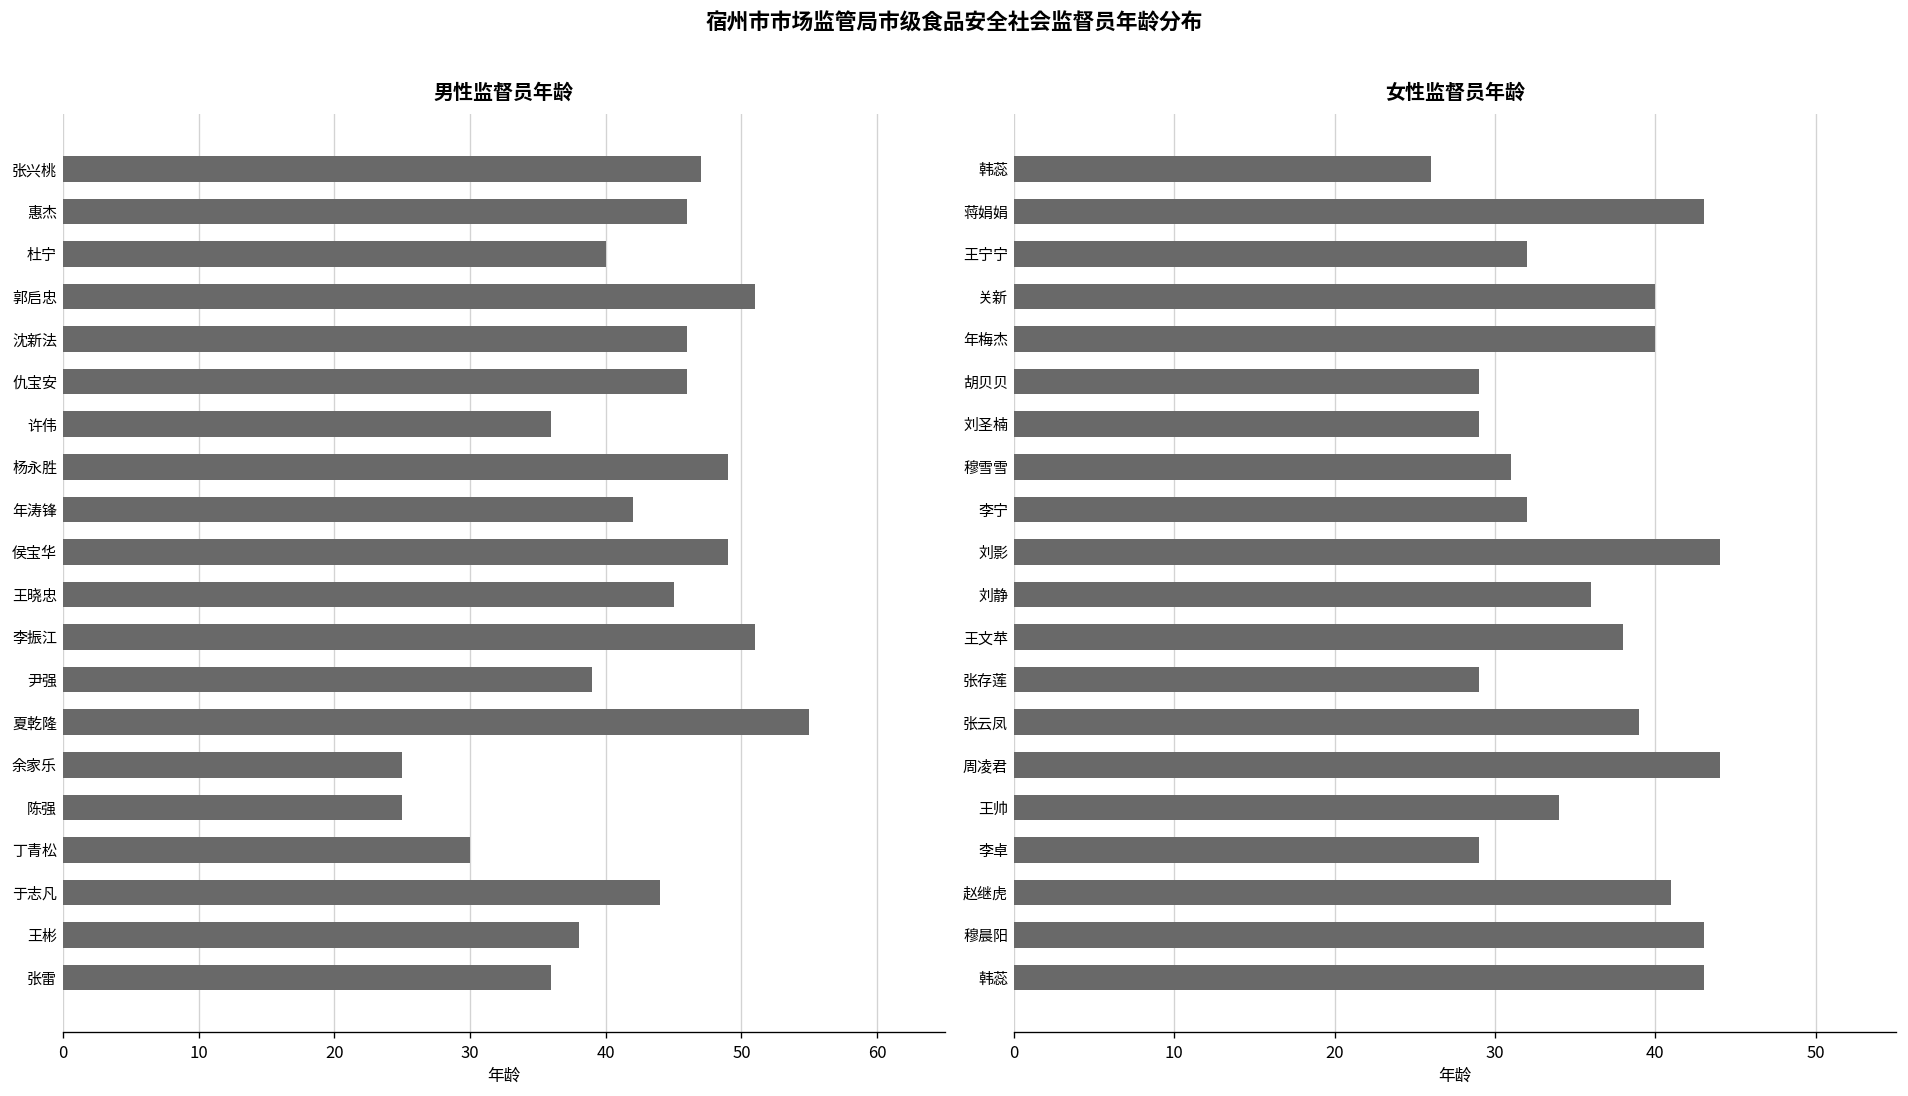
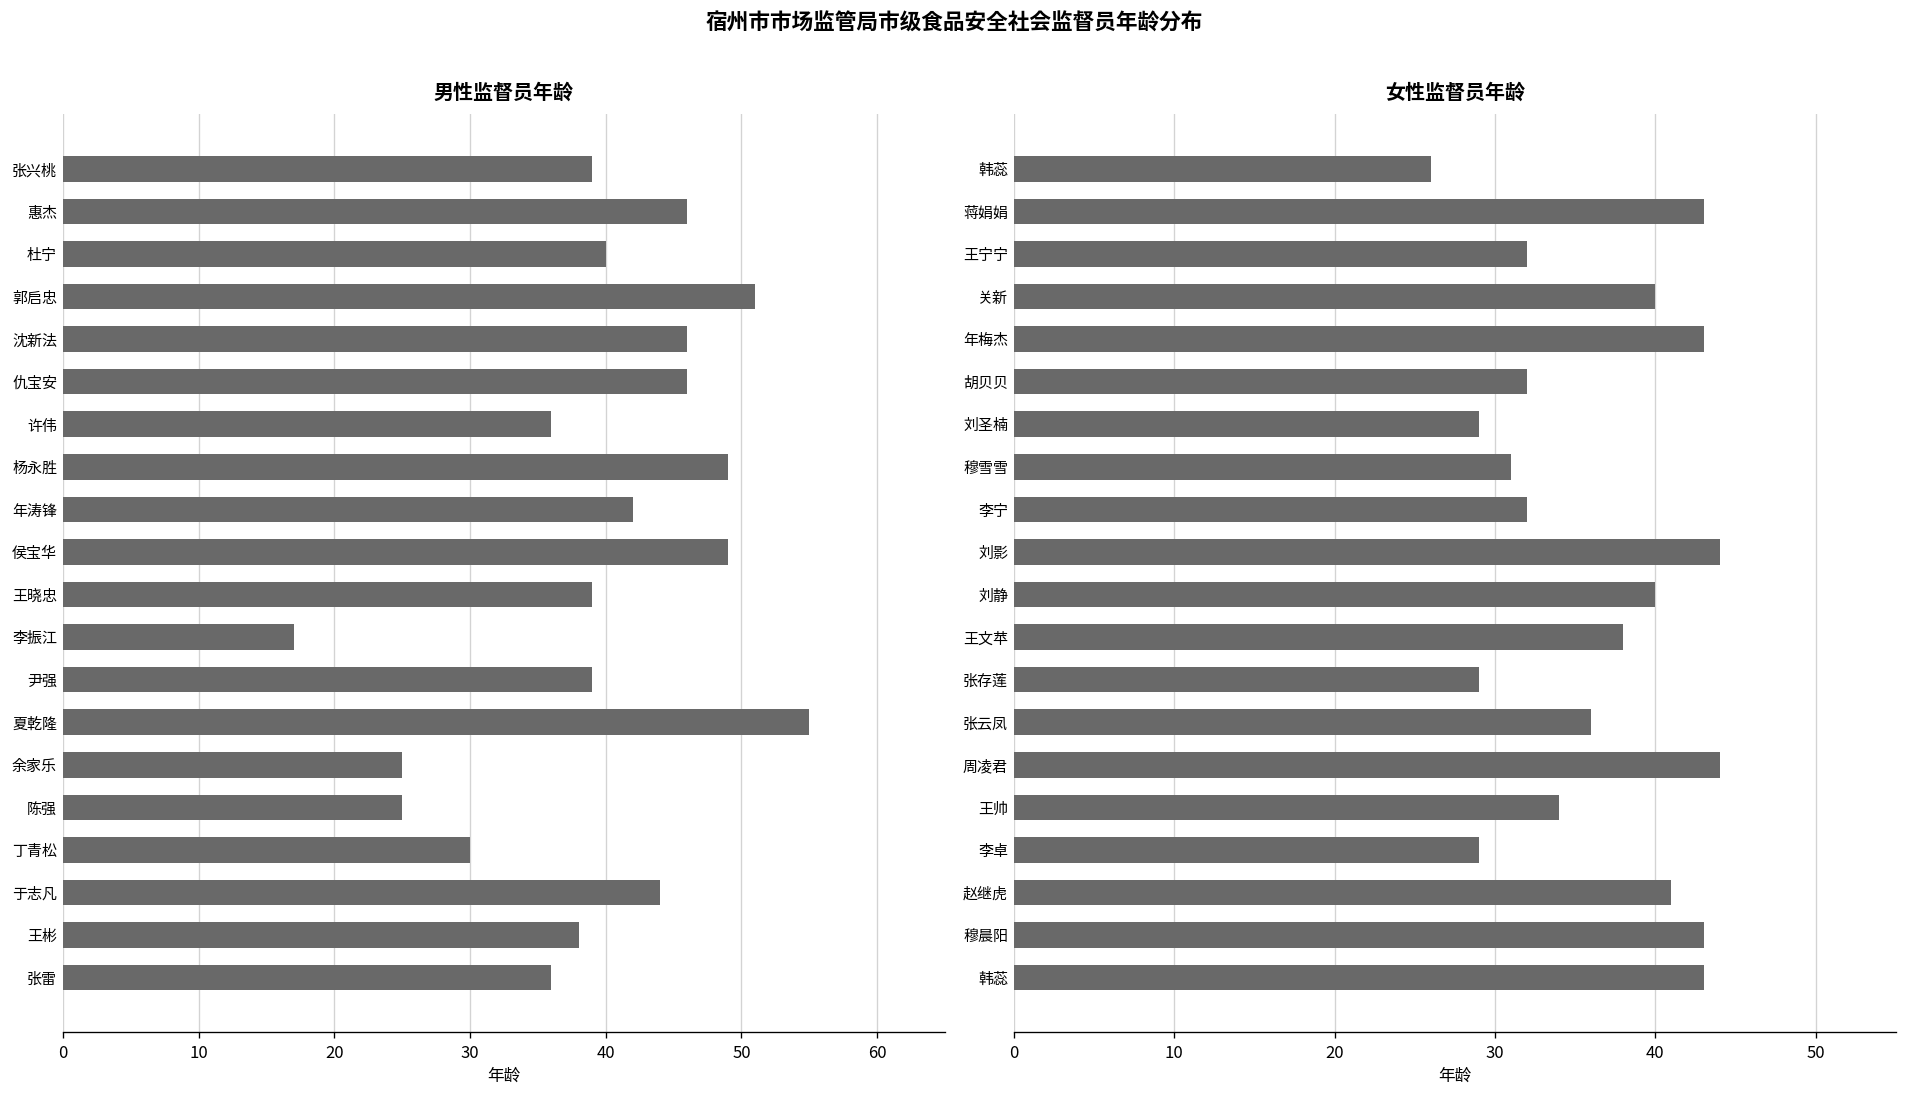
  {
    "男性监督员年龄": {
-     "张兴桃": 47,
+     "张兴桃": 39,
      "惠杰": 46,
      "杜宁": 40,
      "郭启忠": 51,
      "沈新法": 46,
      "仇宝安": 46,
      "许伟": 36,
      "杨永胜": 49,
      "年涛锋": 42,
      "侯宝华": 49,
-     "王晓忠": 45,
-     "李振江": 51,
+     "王晓忠": 39,
+     "李振江": 17,
      "尹强": 39,
      "夏乾隆": 55,
      "余家乐": 25,
      "陈强": 25,
      "丁青松": 30,
      "于志凡": 44,
      "王彬": 38,
      "张雷": 36
    },
    "女性监督员年龄": {
      "蒋娟娟": 43,
      "王宁宁": 32,
      "关新": 40,
-     "年梅杰": 40,
-     "胡贝贝": 29,
+     "年梅杰": 43,
+     "胡贝贝": 32,
      "刘圣楠": 29,
      "穆雪雪": 31,
      "李宁": 32,
      "刘影": 44,
-     "刘静": 36,
+     "刘静": 40,
      "王文苹": 38,
      "张存莲": 29,
-     "张云凤": 39,
+     "张云凤": 36,
      "周凌君": 44,
      "王帅": 34,
      "李卓": 29,
      "赵继虎": 41,
      "穆晨阳": 43
    }
  }
